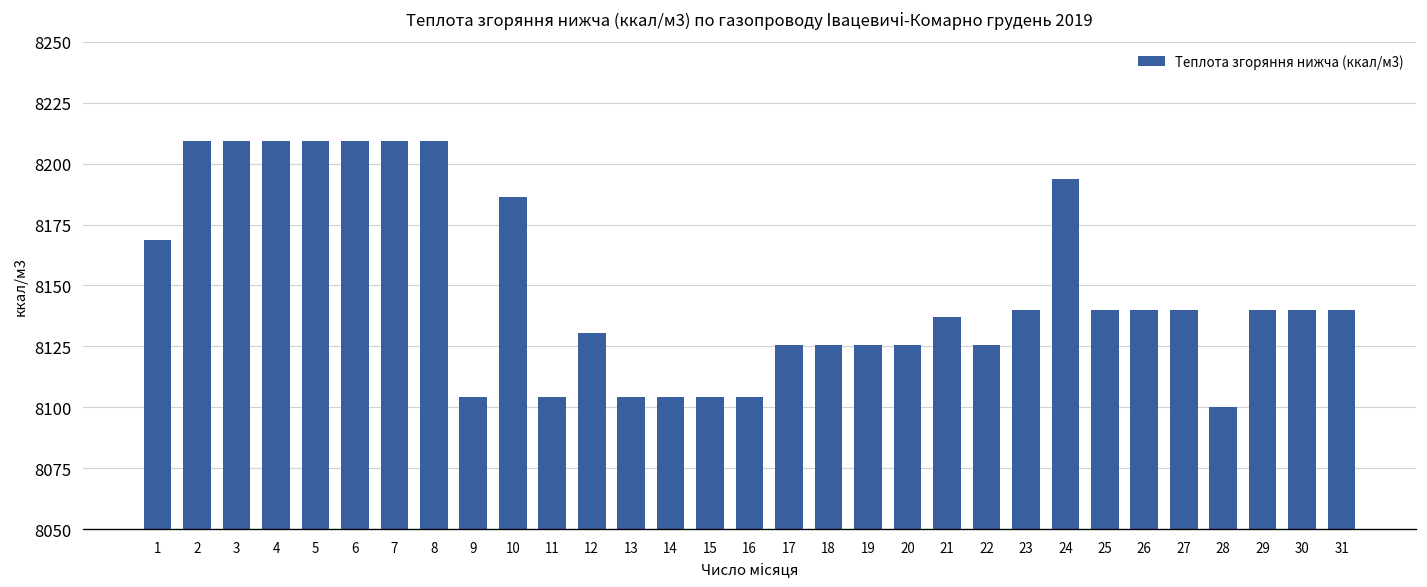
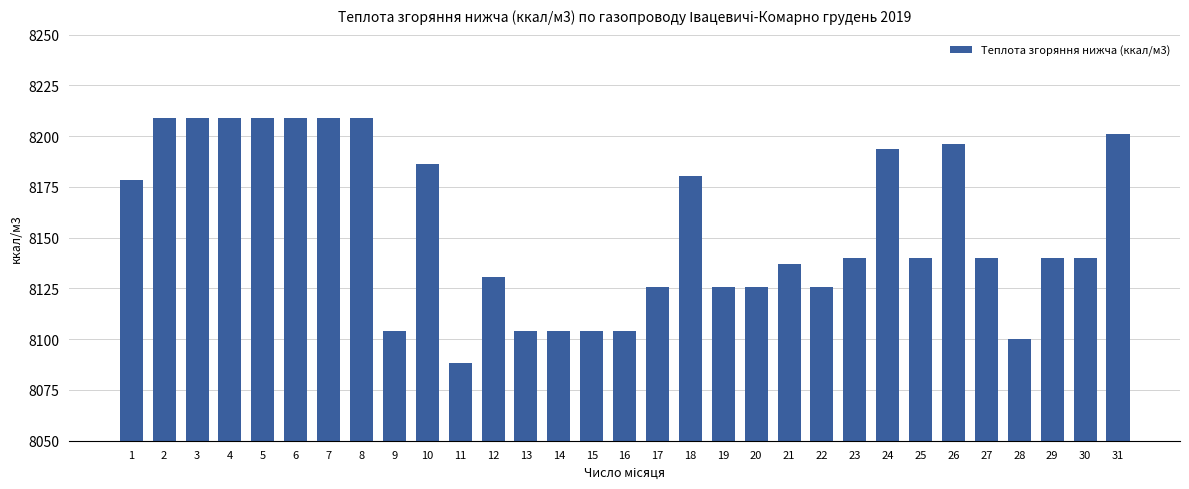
  {
-   "1": 8169,
+   "1": 8178,
    "2": 8209,
    "3": 8209,
    "4": 8209,
    "5": 8209,
    "6": 8209,
    "7": 8209,
    "8": 8209,
    "9": 8104,
    "10": 8186,
-   "11": 8104,
+   "11": 8088,
    "12": 8130,
    "13": 8104,
    "14": 8104,
    "15": 8104,
    "16": 8104,
    "17": 8126,
-   "18": 8126,
+   "18": 8181,
    "19": 8126,
    "20": 8126,
    "21": 8137,
    "22": 8126,
    "23": 8140,
    "24": 8193,
    "25": 8140,
-   "26": 8140,
+   "26": 8196,
    "27": 8140,
    "28": 8100,
    "29": 8140,
    "30": 8140,
-   "31": 8140
+   "31": 8201
  }
